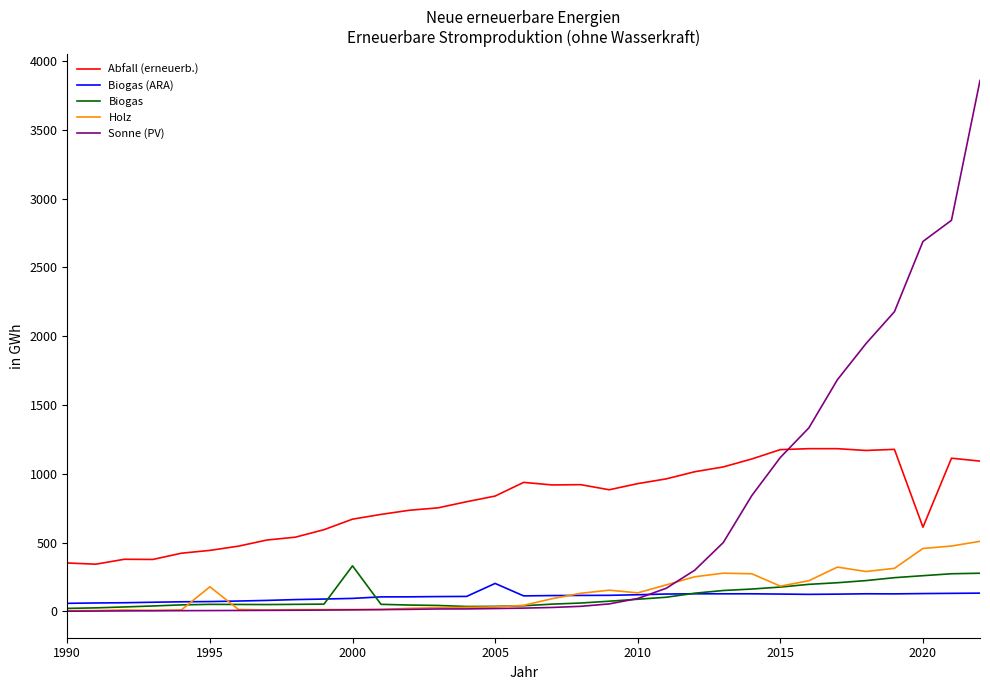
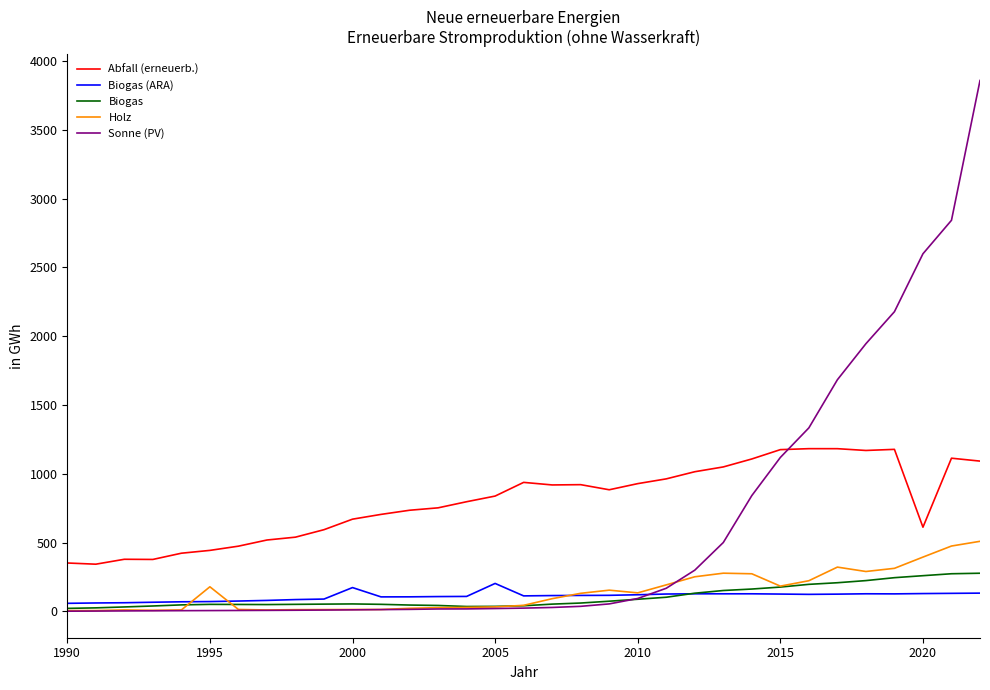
  {
    "Abfall (erneuerb.)": {
      "1990": 350,
      "1995": 440,
      "2000": 670,
      "2005": 840,
      "2010": 930,
      "2015": 1180,
      "2020": 610
    },
    "Biogas (ARA)": {
      "1990": 60,
      "1995": 70,
-     "2000": 90,
+     "2000": 170,
      "2005": 200,
      "2015": 130,
      "2020": 130
    },
    "Biogas": {
      "1995": 50,
-     "2000": 330,
+     "2000": 50,
      "2020": 260
    },
    "Holz": {
      "1995": 180,
-     "2020": 460
+     "2020": 390
    },
    "Sonne (PV)": {
      "1995": 10,
      "2015": 1120,
-     "2020": 2690
+     "2020": 2600
    }
  }
